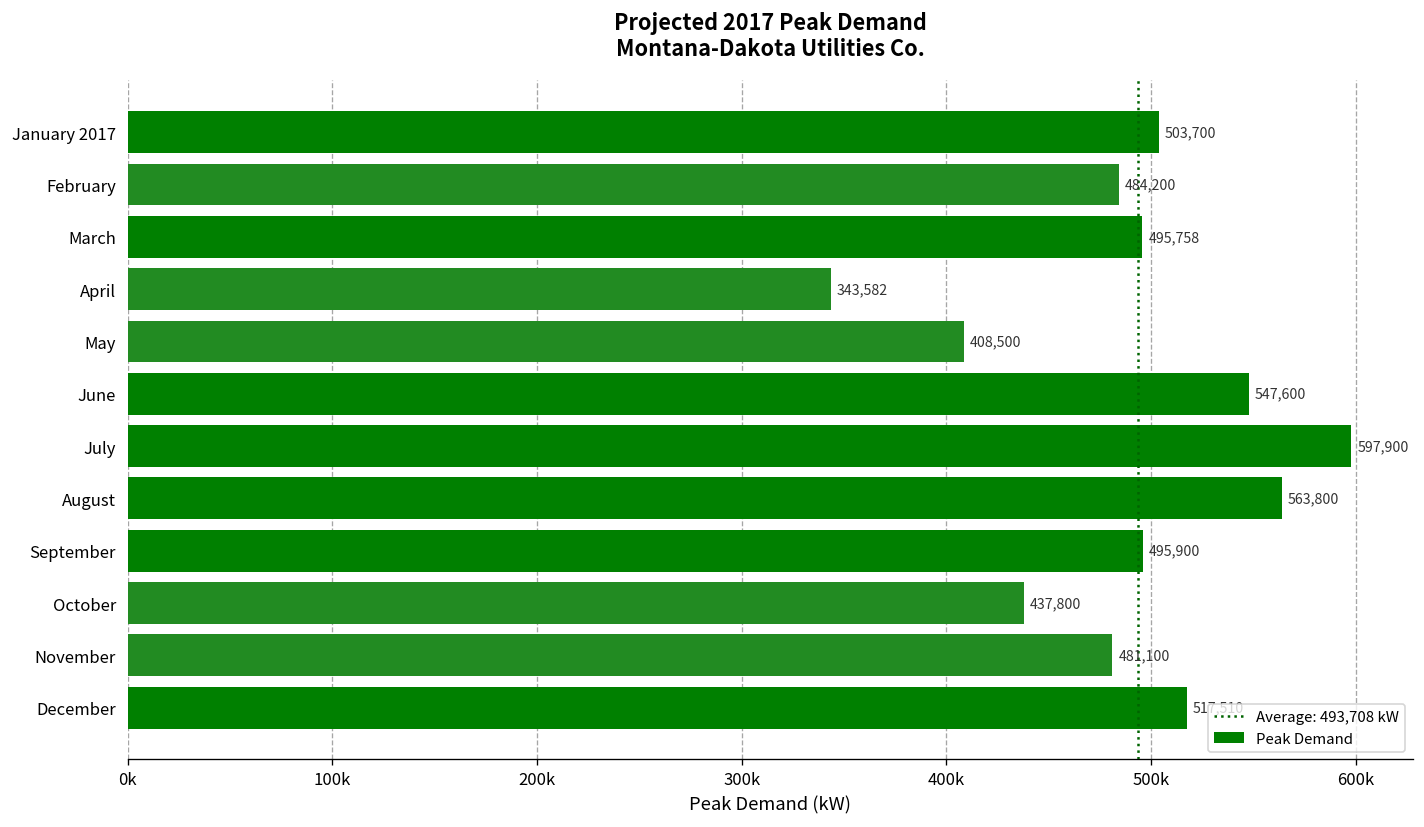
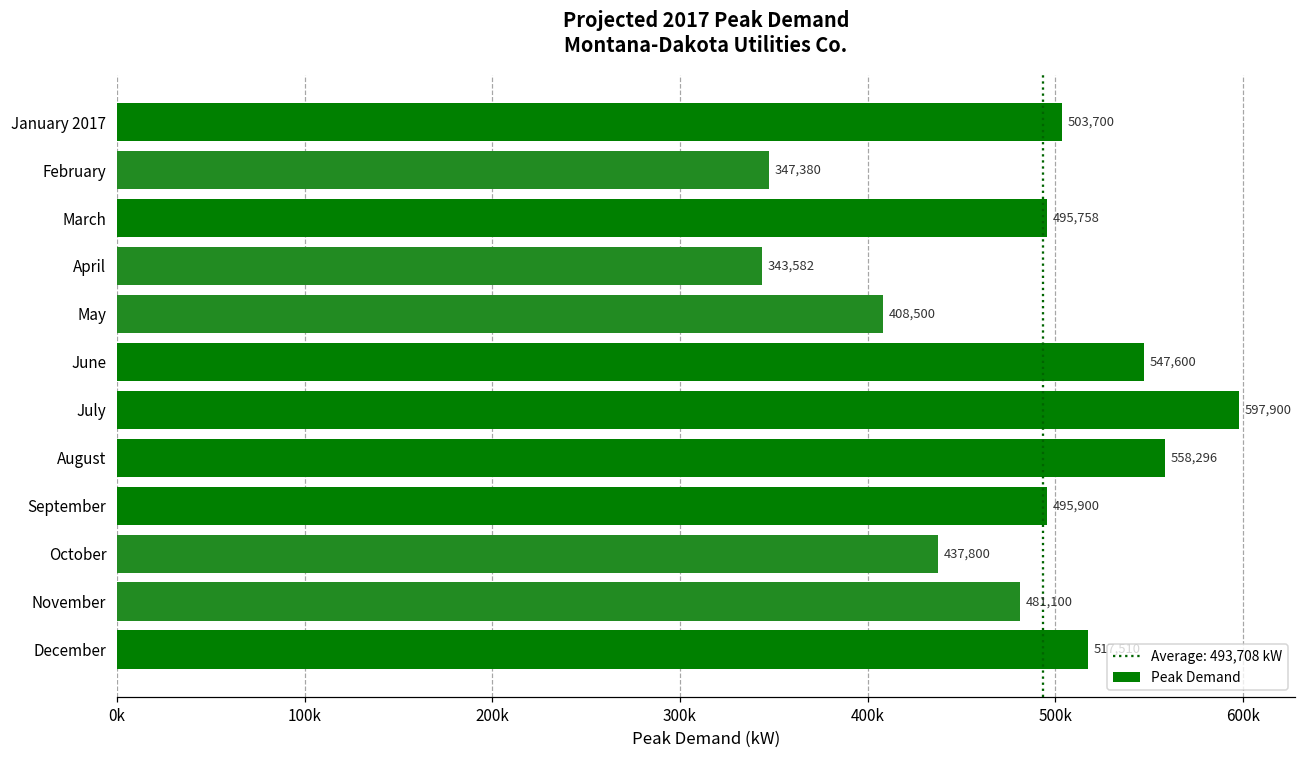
  {
    "January 2017": "503,700",
-   "February": "484,200",
+   "February": "347,380",
    "March": "495,758",
    "April": "343,582",
    "May": "408,500",
    "June": "547,600",
    "July": "597,900",
-   "August": "563,800",
+   "August": "558,296",
    "September": "495,900",
    "October": "437,800",
    "November": "481,100"
  }
